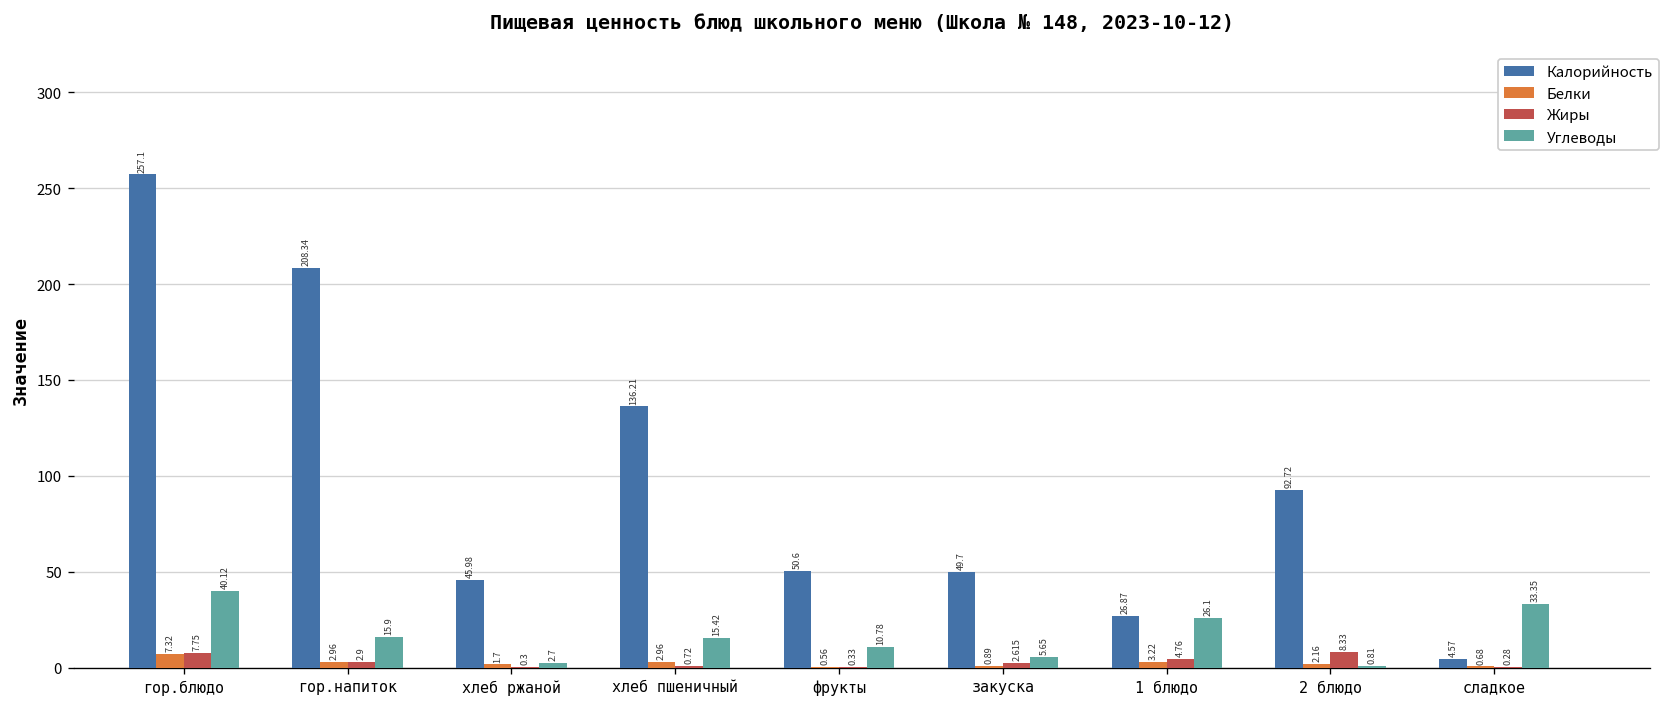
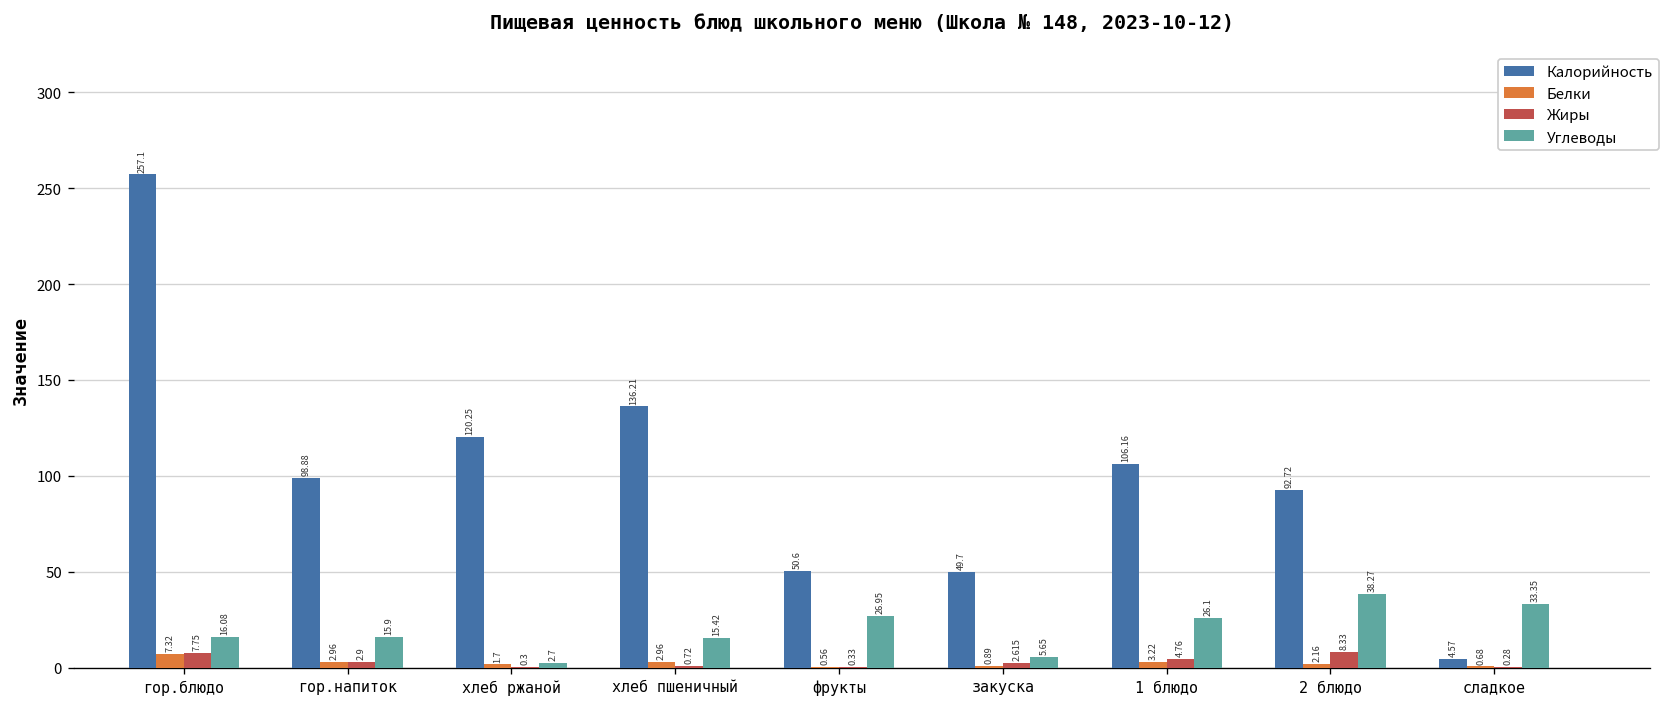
  {
    "Калорийность": {
      "гор.блюдо": 257.1,
-     "гор.напиток": 208.34,
-     "хлеб ржаной": 45.98,
+     "гор.напиток": 98.88,
+     "хлеб ржаной": 120.25,
      "хлеб пшеничный": 136.21,
      "фрукты": 50.6,
      "закуска": 49.7,
-     "1 блюдо": 26.87,
+     "1 блюдо": 106.16,
      "2 блюдо": 92.72,
      "сладкое": 4.57
    },
    "Углеводы": {
-     "гор.блюдо": 40.12,
+     "гор.блюдо": 16.08,
      "гор.напиток": 15.9,
      "хлеб ржаной": 2.7,
      "хлеб пшеничный": 15.42,
-     "фрукты": 10.78,
+     "фрукты": 26.95,
      "закуска": 5.65,
      "1 блюдо": 26.1,
-     "2 блюдо": 0.81,
+     "2 блюдо": 38.27,
      "сладкое": 33.35
    }
  }
